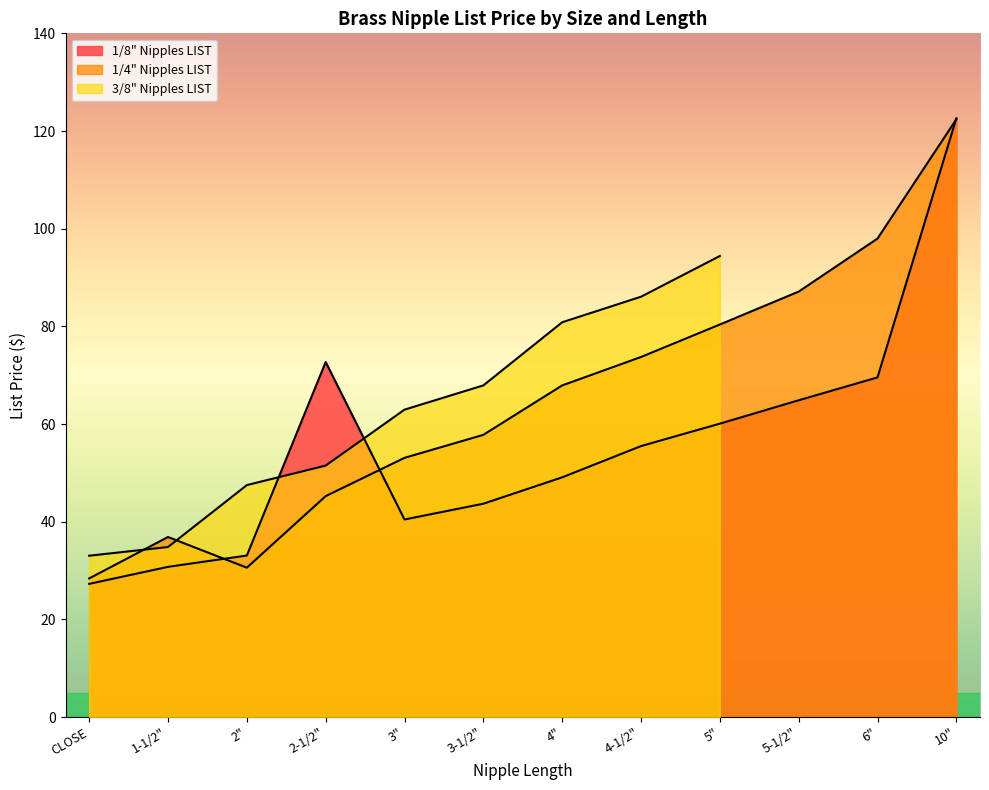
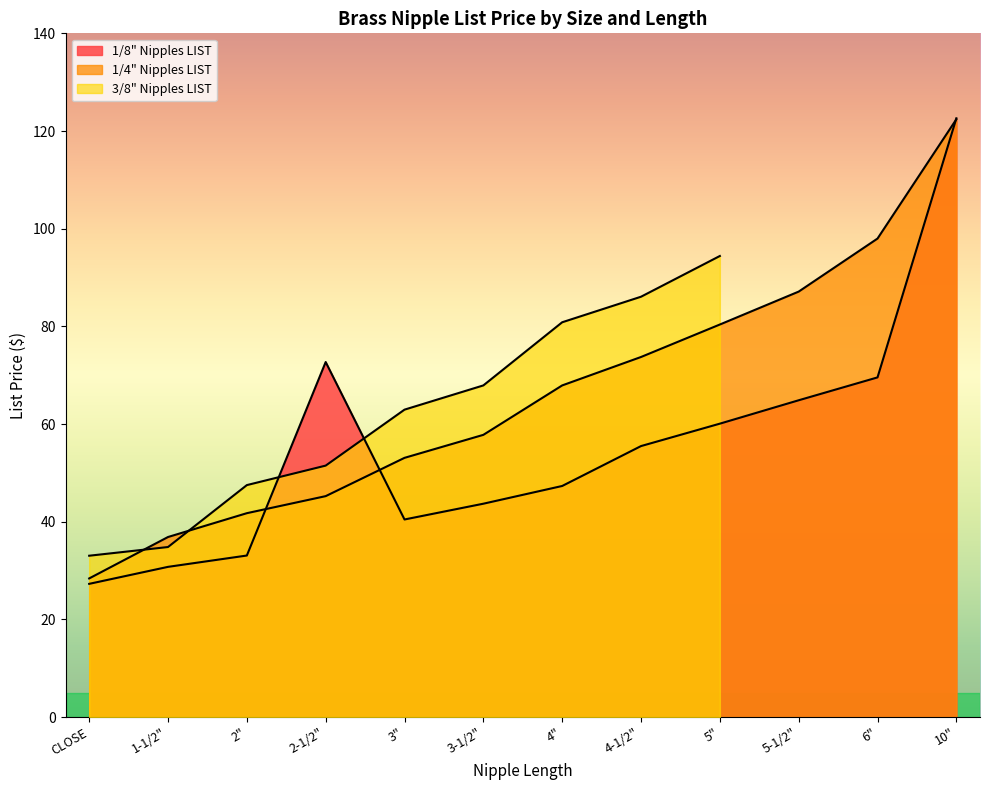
  {
    "1/8\" Nipples LIST": {
      "CLOSE": 27,
      "1-1/2\"": 31,
      "2\"": 33,
      "2-1/2\"": 73,
      "3\"": 40,
      "3-1/2\"": 44,
-     "4\"": 49,
+     "4\"": 47,
      "4-1/2\"": 55,
      "5\"": 60,
      "5-1/2\"": 65,
      "6\"": 70
    },
    "1/4\" Nipples LIST": {
      "CLOSE": 28,
      "1-1/2\"": 37,
-     "2\"": 31,
+     "2\"": 42,
      "2-1/2\"": 45,
      "3\"": 53,
      "3-1/2\"": 58,
      "4\"": 68,
      "4-1/2\"": 74,
      "5\"": 80,
      "5-1/2\"": 87,
      "6\"": 98
    },
    "3/8\" Nipples LIST": {
      "CLOSE": 33,
      "1-1/2\"": 35,
      "2\"": 48,
      "2-1/2\"": 51,
      "3\"": 63,
      "3-1/2\"": 68,
      "4\"": 81,
      "4-1/2\"": 86,
      "5\"": 94
    }
  }
